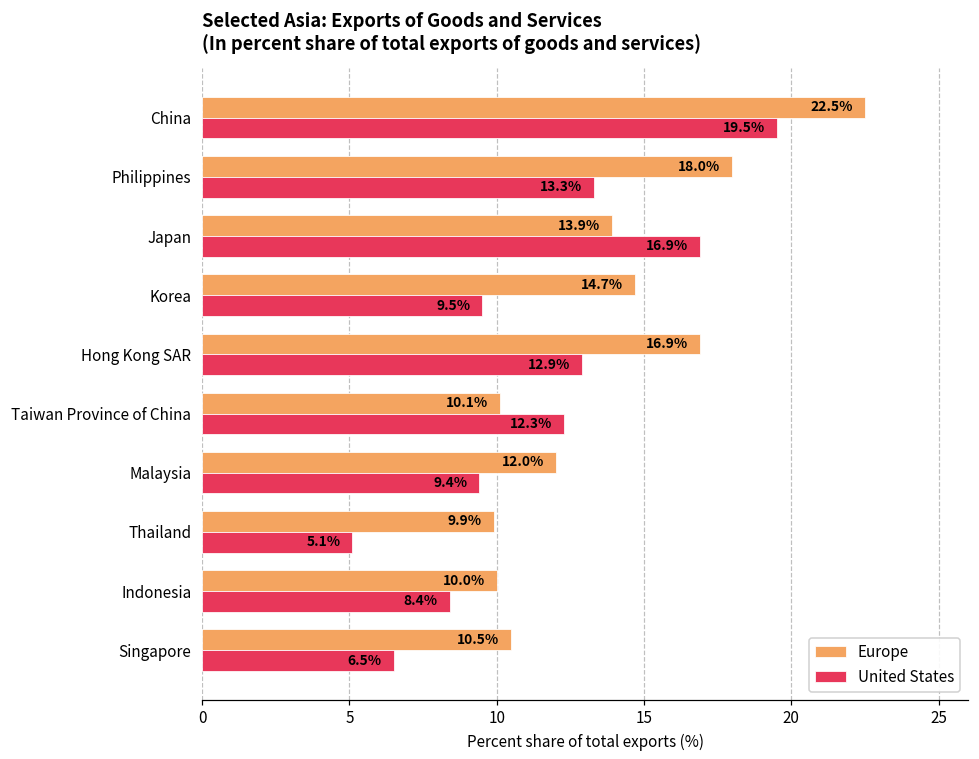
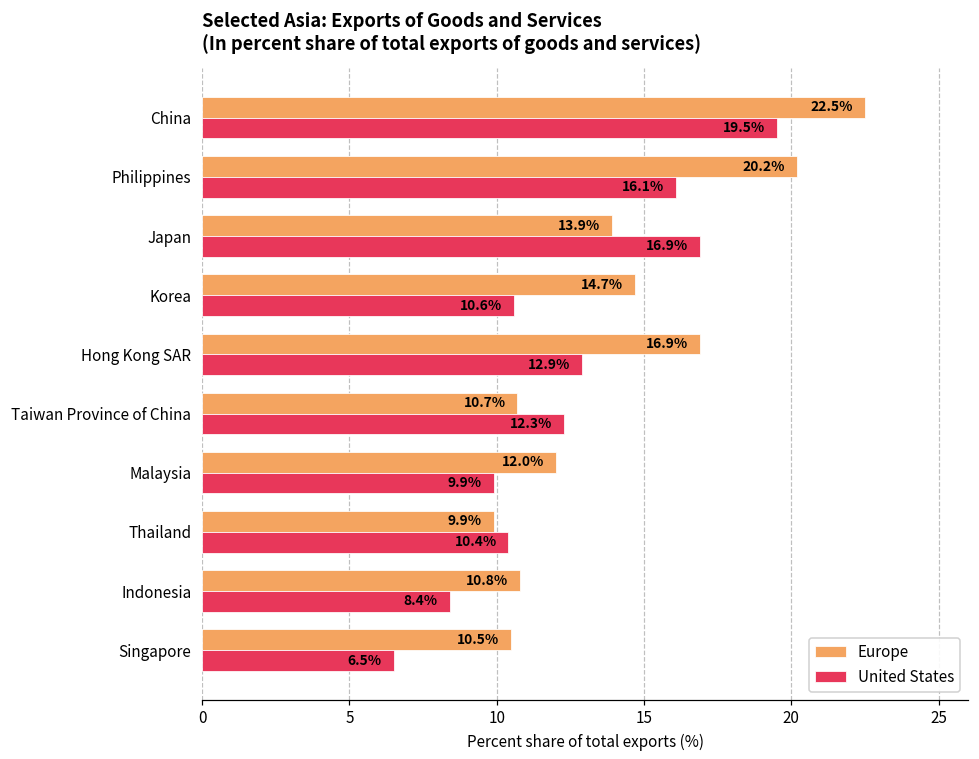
  {
    "Europe": {
      "China": "22.5%",
-     "Philippines": "18.0%",
+     "Philippines": "20.2%",
      "Japan": "13.9%",
      "Korea": "14.7%",
      "Hong Kong SAR": "16.9%",
-     "Taiwan Province of China": "10.1%",
+     "Taiwan Province of China": "10.7%",
      "Malaysia": "12.0%",
      "Thailand": "9.9%",
-     "Indonesia": "10.0%",
+     "Indonesia": "10.8%",
      "Singapore": "10.5%"
    },
    "United States": {
      "China": "19.5%",
-     "Philippines": "13.3%",
+     "Philippines": "16.1%",
      "Japan": "16.9%",
-     "Korea": "9.5%",
+     "Korea": "10.6%",
      "Hong Kong SAR": "12.9%",
      "Taiwan Province of China": "12.3%",
-     "Malaysia": "9.4%",
-     "Thailand": "5.1%",
+     "Malaysia": "9.9%",
+     "Thailand": "10.4%",
      "Indonesia": "8.4%",
      "Singapore": "6.5%"
    }
  }
